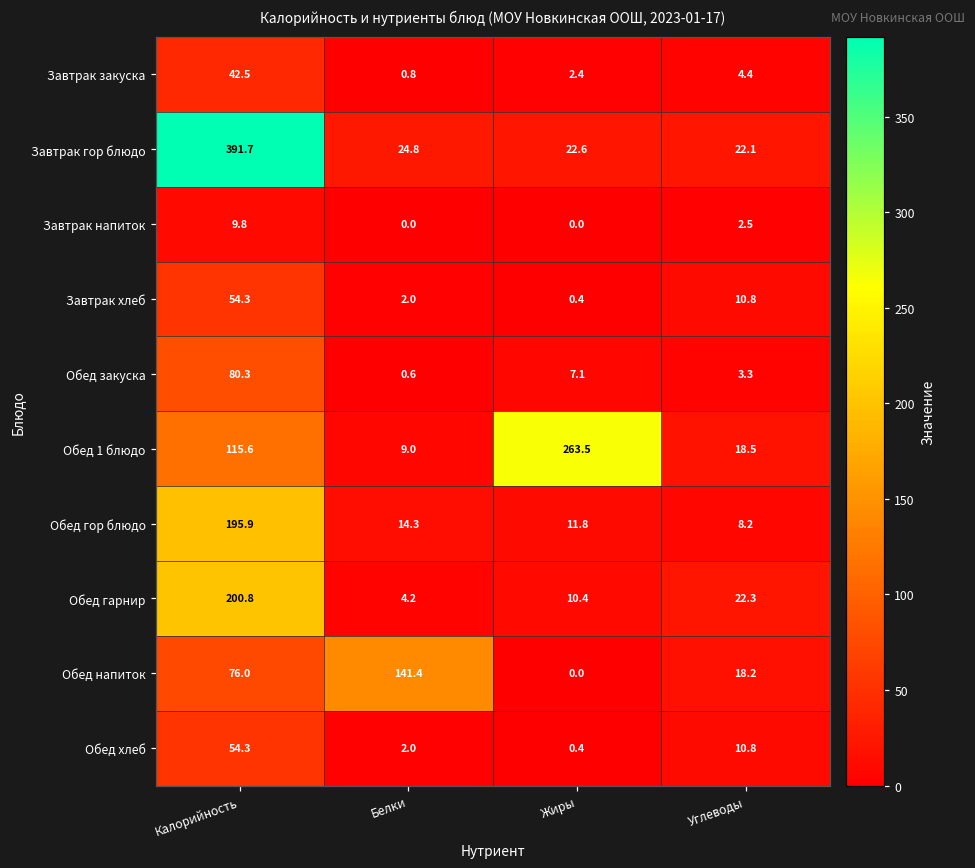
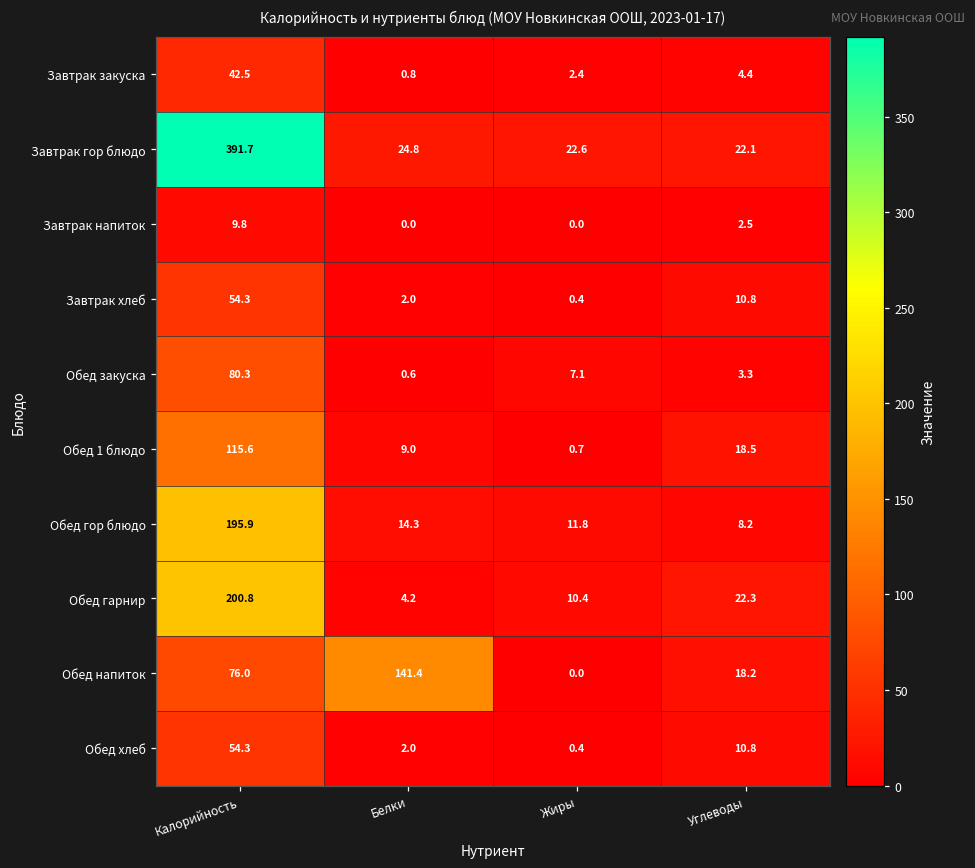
  {
    "Завтрак закуска": {
      "Калорийность": 42.5,
      "Белки": 0.8,
      "Жиры": 2.4,
      "Углеводы": 4.4
    },
    "Завтрак гор блюдо": {
      "Калорийность": 391.7,
      "Белки": 24.8,
      "Жиры": 22.6,
      "Углеводы": 22.1
    },
    "Завтрак напиток": {
      "Калорийность": 9.8,
      "Белки": 0.0,
      "Жиры": 0.0,
      "Углеводы": 2.5
    },
    "Завтрак хлеб": {
      "Калорийность": 54.3,
      "Белки": 2.0,
      "Жиры": 0.4,
      "Углеводы": 10.8
    },
    "Обед закуска": {
      "Калорийность": 80.3,
      "Белки": 0.6,
      "Жиры": 7.1,
      "Углеводы": 3.3
    },
    "Обед 1 блюдо": {
      "Калорийность": 115.6,
      "Белки": 9.0,
-     "Жиры": 263.5,
+     "Жиры": 0.7,
      "Углеводы": 18.5
    },
    "Обед гор блюдо": {
      "Калорийность": 195.9,
      "Белки": 14.3,
      "Жиры": 11.8,
      "Углеводы": 8.2
    },
    "Обед гарнир": {
      "Калорийность": 200.8,
      "Белки": 4.2,
      "Жиры": 10.4,
      "Углеводы": 22.3
    },
    "Обед напиток": {
      "Калорийность": 76.0,
      "Белки": 141.4,
      "Жиры": 0.0,
      "Углеводы": 18.2
    },
    "Обед хлеб": {
      "Калорийность": 54.3,
      "Белки": 2.0,
      "Жиры": 0.4,
      "Углеводы": 10.8
    }
  }
